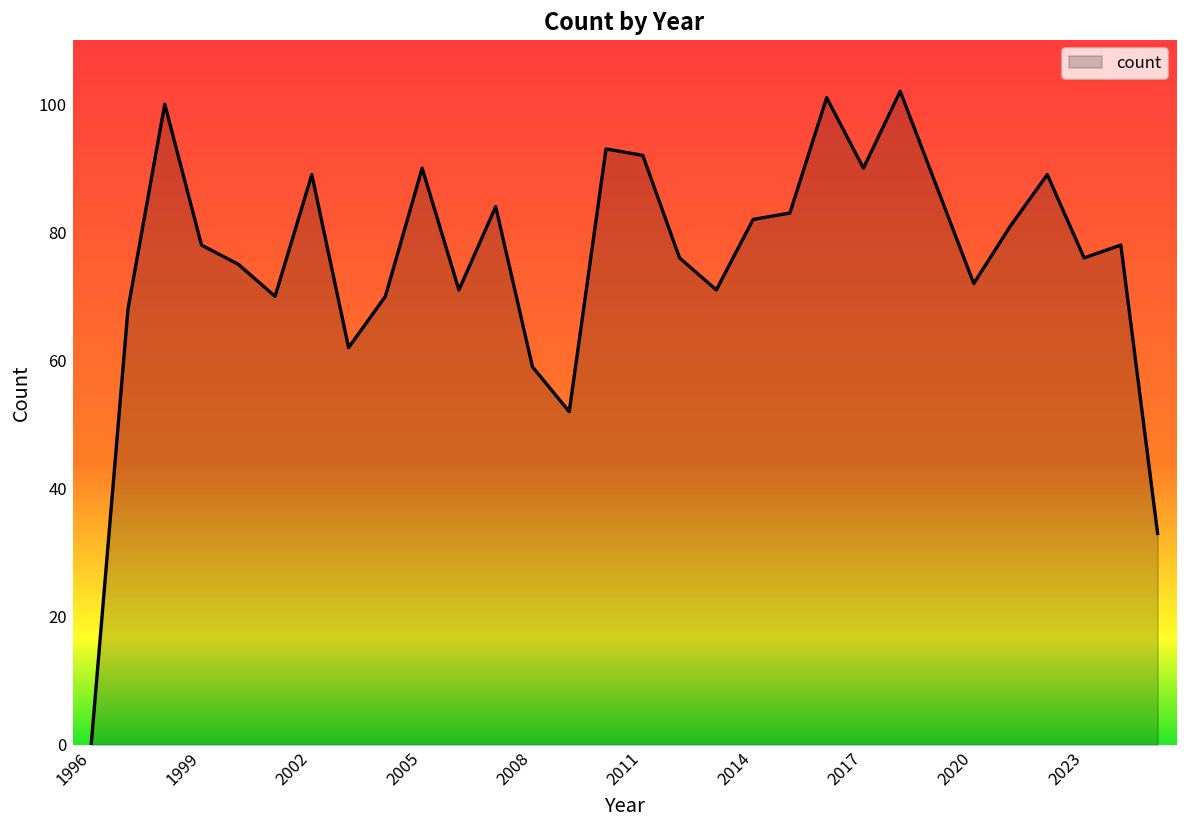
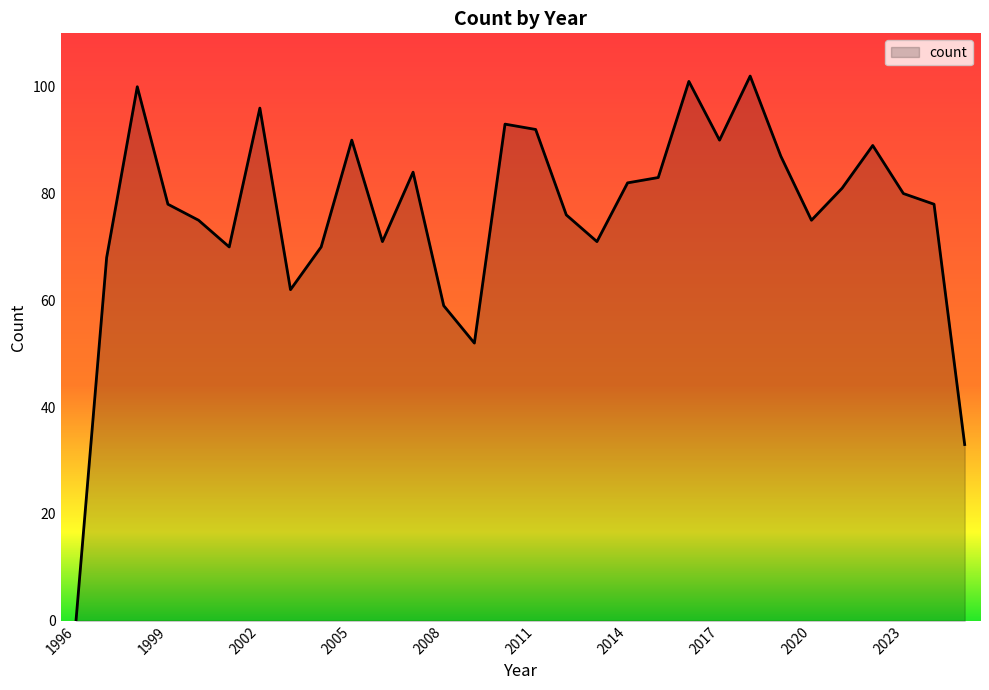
  {
    "1996": 0,
    "1999": 78,
-   "2002": 89,
+   "2002": 96,
    "2005": 90,
    "2008": 59,
    "2011": 92,
    "2014": 82,
    "2017": 90,
-   "2020": 72,
-   "2023": 76
+   "2020": 75,
+   "2023": 80
  }
